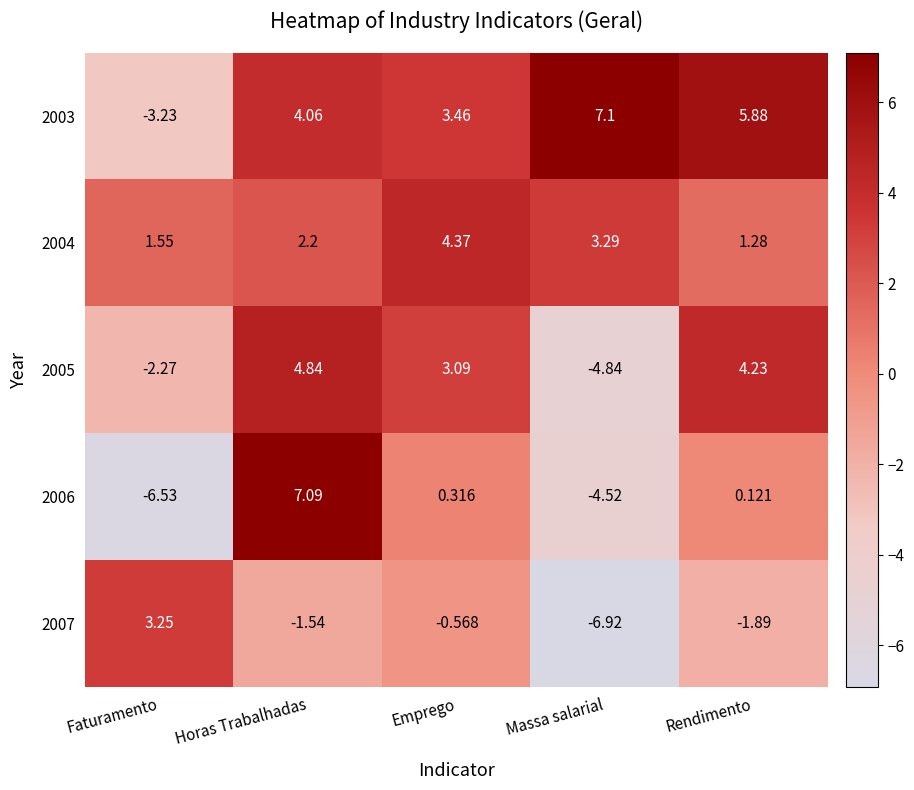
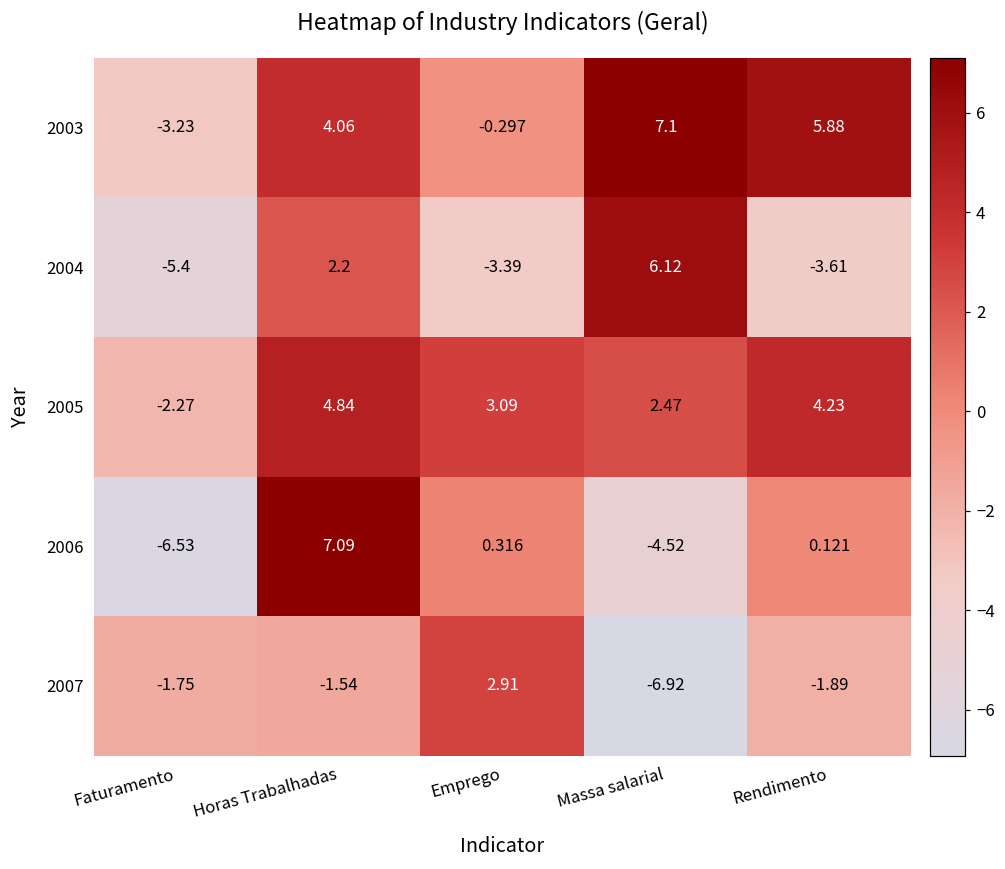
  {
    "2003": {
      "Faturamento": -3.23,
      "Horas Trabalhadas": 4.06,
-     "Emprego": 3.46,
+     "Emprego": -0.297,
      "Massa salarial": 7.1,
      "Rendimento": 5.88
    },
    "2004": {
-     "Faturamento": 1.55,
+     "Faturamento": -5.4,
      "Horas Trabalhadas": 2.2,
-     "Emprego": 4.37,
-     "Massa salarial": 3.29,
-     "Rendimento": 1.28
+     "Emprego": -3.39,
+     "Massa salarial": 6.12,
+     "Rendimento": -3.61
    },
    "2005": {
      "Faturamento": -2.27,
      "Horas Trabalhadas": 4.84,
      "Emprego": 3.09,
-     "Massa salarial": -4.84,
+     "Massa salarial": 2.47,
      "Rendimento": 4.23
    },
    "2006": {
      "Faturamento": -6.53,
      "Horas Trabalhadas": 7.09,
      "Emprego": 0.316,
      "Massa salarial": -4.52,
      "Rendimento": 0.121
    },
    "2007": {
-     "Faturamento": 3.25,
+     "Faturamento": -1.75,
      "Horas Trabalhadas": -1.54,
-     "Emprego": -0.568,
+     "Emprego": 2.91,
      "Massa salarial": -6.92,
      "Rendimento": -1.89
    }
  }
